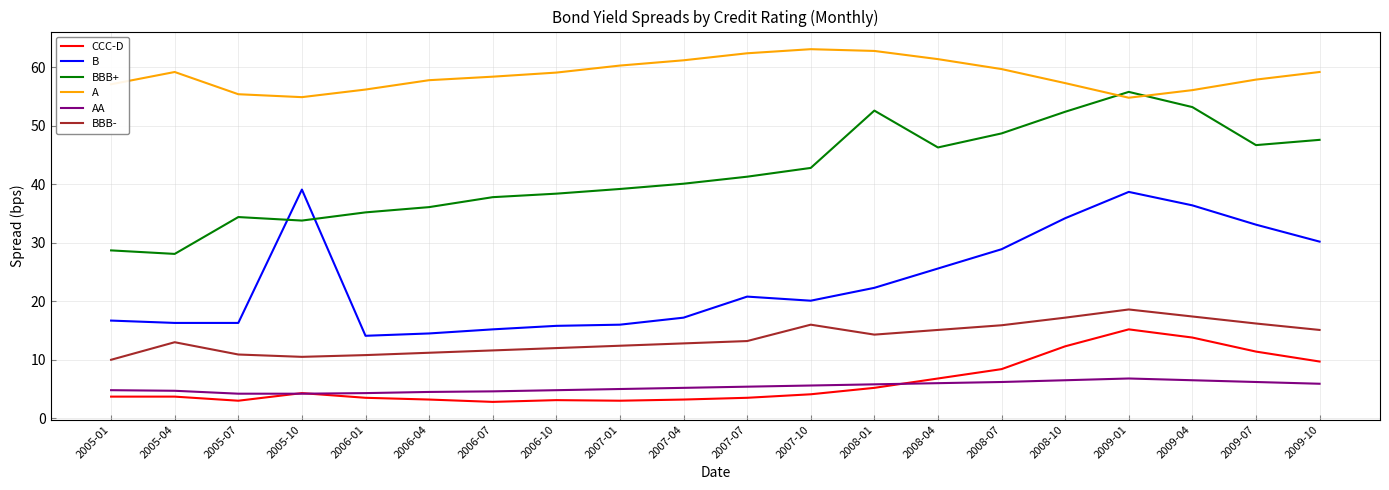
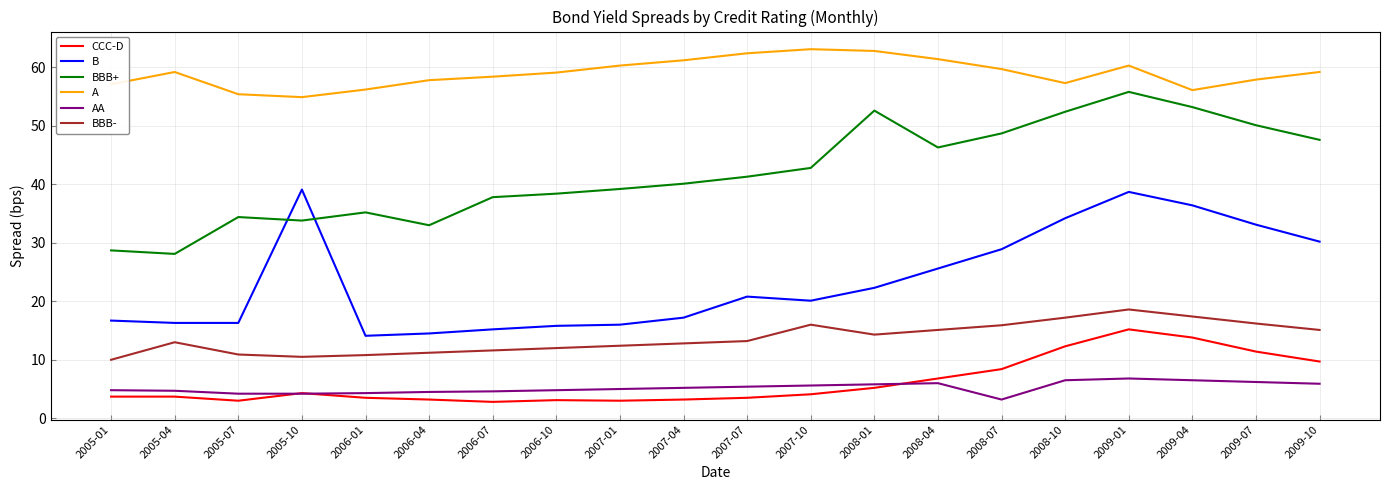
  {
    "CCC-D": {
      "2005-01": 4,
      "2005-04": 4,
      "2005-07": 3,
      "2006-01": 4,
      "2006-04": 3,
      "2006-07": 3,
      "2006-10": 3,
      "2007-01": 3,
      "2007-04": 3,
      "2007-07": 4,
      "2007-10": 4,
      "2008-01": 5,
      "2008-04": 7,
      "2008-07": 8,
      "2008-10": 12,
      "2009-01": 15,
      "2009-04": 14,
      "2009-07": 11,
      "2009-10": 10
    },
    "B": {
      "2005-01": 17,
      "2005-04": 16,
      "2005-07": 16,
      "2005-10": 39,
      "2006-01": 14,
      "2006-04": 15,
      "2006-07": 15,
      "2006-10": 16,
      "2007-01": 16,
      "2007-04": 17,
      "2007-07": 21,
      "2007-10": 20,
      "2008-01": 22,
      "2008-04": 26,
      "2008-07": 29,
      "2008-10": 34,
      "2009-01": 39,
      "2009-04": 36,
      "2009-07": 33,
      "2009-10": 30
    },
    "BBB+": {
      "2005-01": 29,
      "2005-04": 28,
      "2005-07": 34,
      "2005-10": 34,
      "2006-01": 35,
-     "2006-04": 36,
+     "2006-04": 33,
      "2006-07": 38,
      "2006-10": 38,
      "2007-01": 39,
      "2007-04": 40,
      "2007-07": 41,
      "2007-10": 43,
      "2008-01": 53,
      "2008-04": 46,
      "2008-07": 49,
      "2008-10": 52,
      "2009-01": 56,
      "2009-04": 53,
-     "2009-07": 47,
+     "2009-07": 50,
      "2009-10": 48
    },
    "A": {
      "2005-04": 59,
      "2005-07": 55,
      "2005-10": 55,
      "2006-01": 56,
      "2006-04": 58,
      "2006-07": 58,
      "2006-10": 59,
      "2007-01": 60,
      "2007-04": 61,
      "2007-07": 62,
      "2007-10": 63,
      "2008-01": 63,
      "2008-04": 61,
      "2008-07": 60,
      "2008-10": 57,
-     "2009-01": 55,
+     "2009-01": 60,
      "2009-04": 56,
      "2009-07": 58,
      "2009-10": 59
    },
    "AA": {
      "2005-01": 5,
      "2005-04": 5,
      "2005-07": 4,
      "2006-01": 4,
      "2006-04": 5,
      "2006-07": 5,
      "2006-10": 5,
      "2007-01": 5,
      "2007-04": 5,
      "2007-07": 5,
      "2007-10": 6,
      "2008-01": 6,
      "2008-04": 6,
-     "2008-07": 6,
+     "2008-07": 3,
      "2008-10": 7,
      "2009-01": 7,
      "2009-04": 7,
      "2009-07": 6,
      "2009-10": 6
    },
    "BBB-": {
      "2005-01": 10,
      "2005-04": 13,
      "2005-07": 11,
      "2005-10": 11,
      "2006-01": 11,
      "2006-04": 11,
      "2006-07": 12,
      "2006-10": 12,
      "2007-01": 12,
      "2007-04": 13,
      "2007-07": 13,
      "2007-10": 16,
      "2008-01": 14,
      "2008-04": 15,
      "2008-07": 16,
      "2008-10": 17,
      "2009-01": 19,
      "2009-04": 17,
      "2009-07": 16,
      "2009-10": 15
    }
  }
